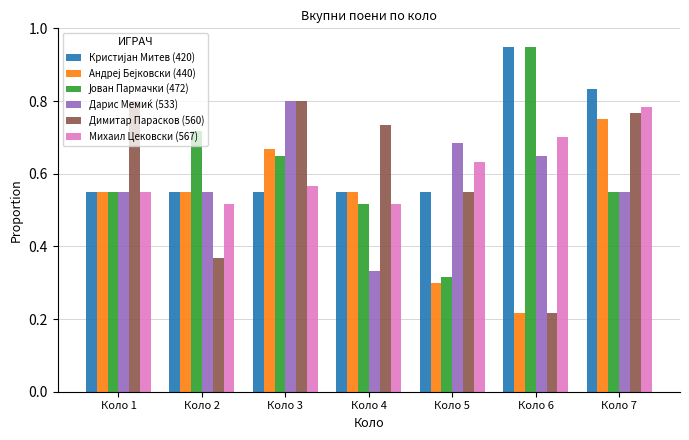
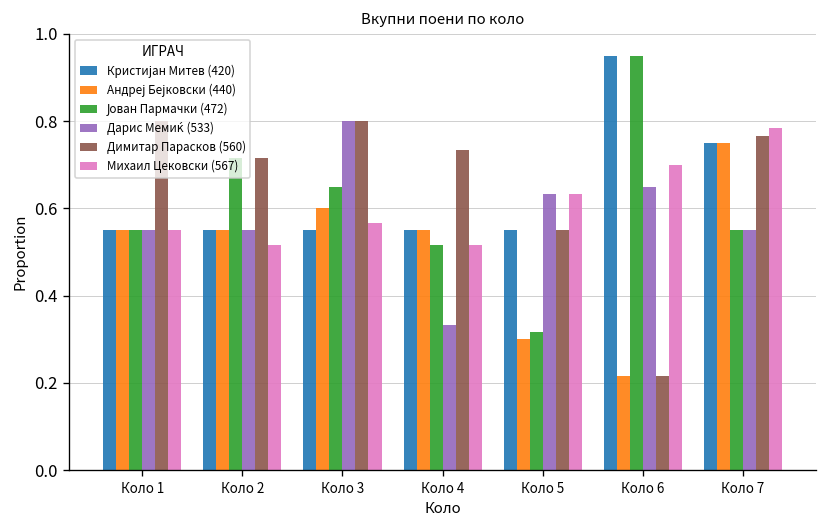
  {
    "Кристијан Митев (420)": {
      "Коло 1": 0.55,
      "Коло 2": 0.55,
      "Коло 3": 0.55,
      "Коло 4": 0.55,
      "Коло 5": 0.55,
      "Коло 6": 0.95,
-     "Коло 7": 0.83
+     "Коло 7": 0.75
    },
    "Андреј Бејковски (440)": {
      "Коло 1": 0.55,
      "Коло 2": 0.55,
-     "Коло 3": 0.67,
+     "Коло 3": 0.60,
      "Коло 4": 0.55,
      "Коло 5": 0.30,
      "Коло 6": 0.22,
      "Коло 7": 0.75
    },
    "Јован Пармачки (472)": {
      "Коло 1": 0.55,
      "Коло 3": 0.65,
      "Коло 4": 0.52,
      "Коло 5": 0.32,
      "Коло 6": 0.95,
      "Коло 7": 0.55
    },
    "Дарис Мемиќ (533)": {
      "Коло 1": 0.55,
      "Коло 2": 0.55,
      "Коло 3": 0.80,
      "Коло 4": 0.33,
-     "Коло 5": 0.68,
+     "Коло 5": 0.63,
      "Коло 6": 0.65,
      "Коло 7": 0.55
    },
    "Димитар Парасков (560)": {
-     "Коло 2": 0.37,
+     "Коло 2": 0.72,
      "Коло 3": 0.80,
      "Коло 4": 0.73,
      "Коло 5": 0.55,
      "Коло 6": 0.22,
      "Коло 7": 0.77
    },
    "Михаил Цековски (567)": {
      "Коло 1": 0.55,
      "Коло 2": 0.52,
      "Коло 3": 0.57,
      "Коло 4": 0.52,
      "Коло 5": 0.63,
      "Коло 6": 0.70,
      "Коло 7": 0.78
    }
  }
